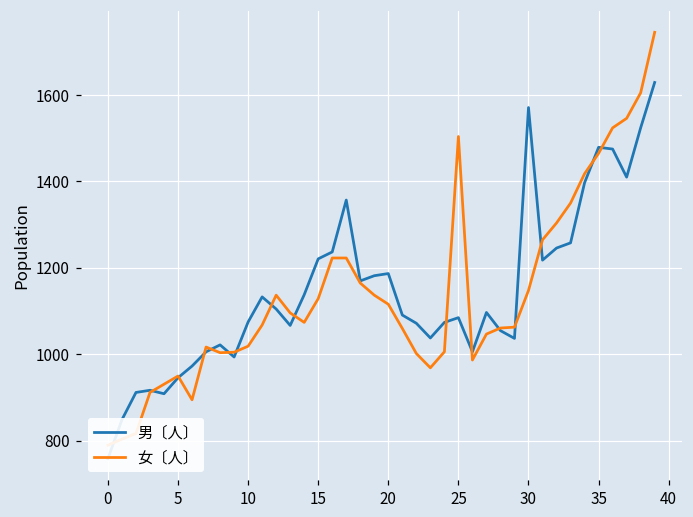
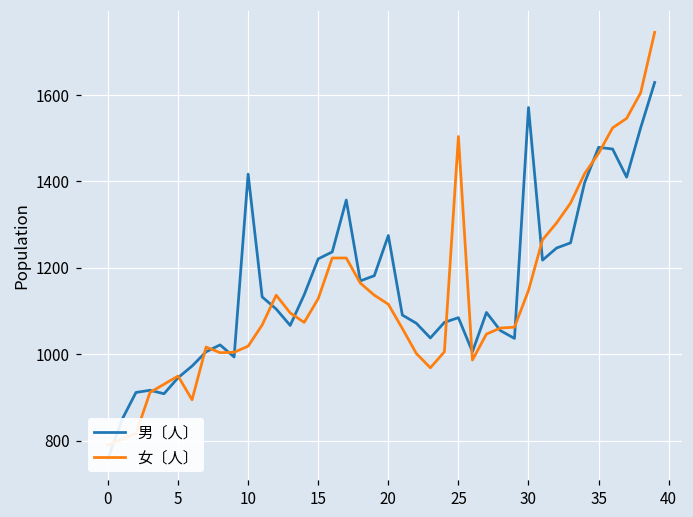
  {
    "男〔人〕": {
-     "10": 1080,
+     "10": 1420,
      "15": 1220,
-     "20": 1190,
+     "20": 1280,
      "25": 1090,
      "30": 1570,
      "35": 1480
    },
    "女〔人〕": {
      "10": 1020,
      "15": 1130,
      "20": 1120,
      "25": 1500,
      "30": 1150,
      "35": 1470
    }
  }
